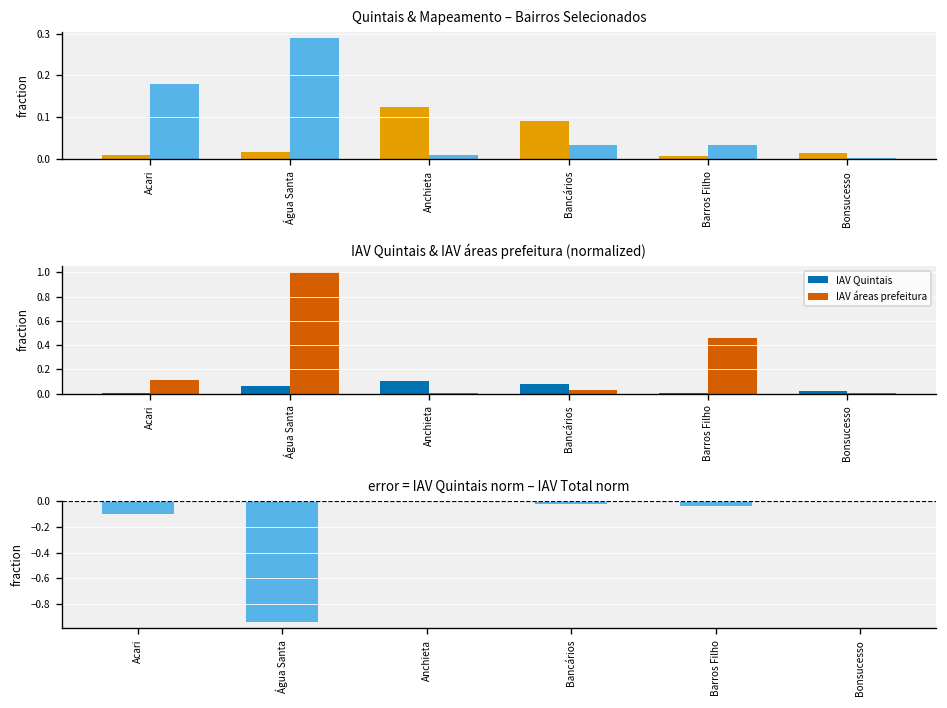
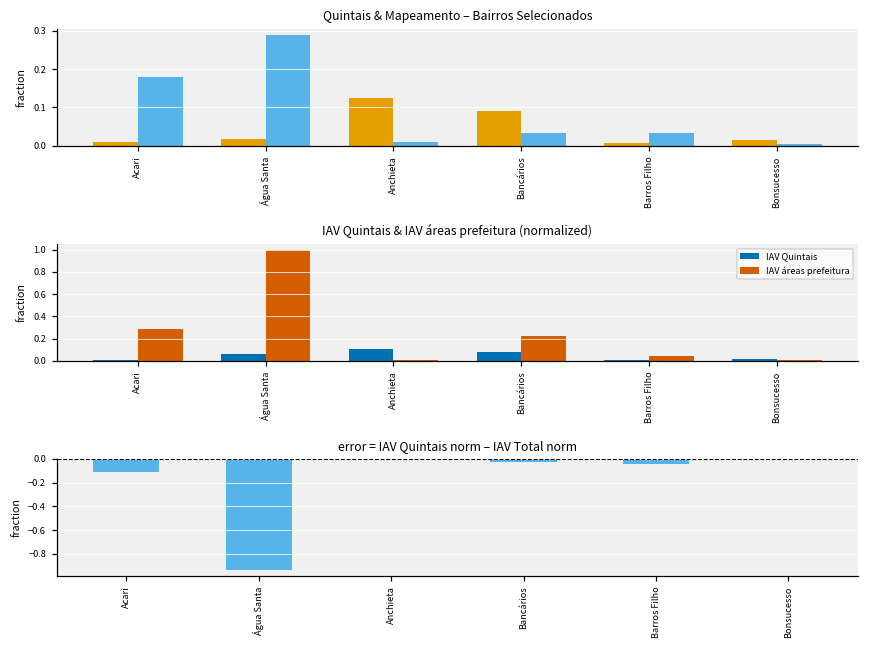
  {
    "IAV Quintais & IAV áreas prefeitura (normalized)": {
      "IAV Quintais": {
        "Água Santa": 0.06,
        "Anchieta": 0.11,
        "Bancários": 0.08
      },
      "IAV áreas prefeitura": {
-       "Acari": 0.11,
+       "Acari": 0.28,
        "Água Santa": 1.00,
-       "Bancários": 0.03,
-       "Barros Filho": 0.46
+       "Bancários": 0.22,
+       "Barros Filho": 0.04
      }
    },
    "error = IAV Quintais norm – IAV Total norm": {
      "Acari": -0.11,
      "Água Santa": -0.94,
      "Barros Filho": -0.04
    }
  }
